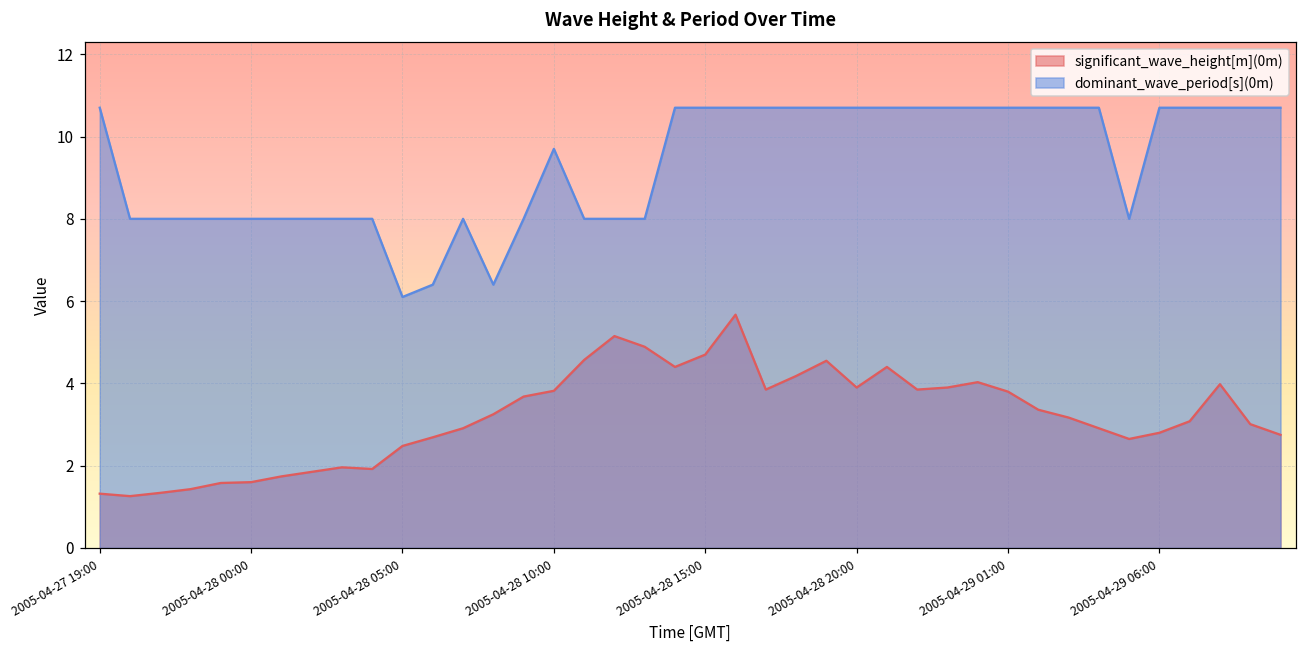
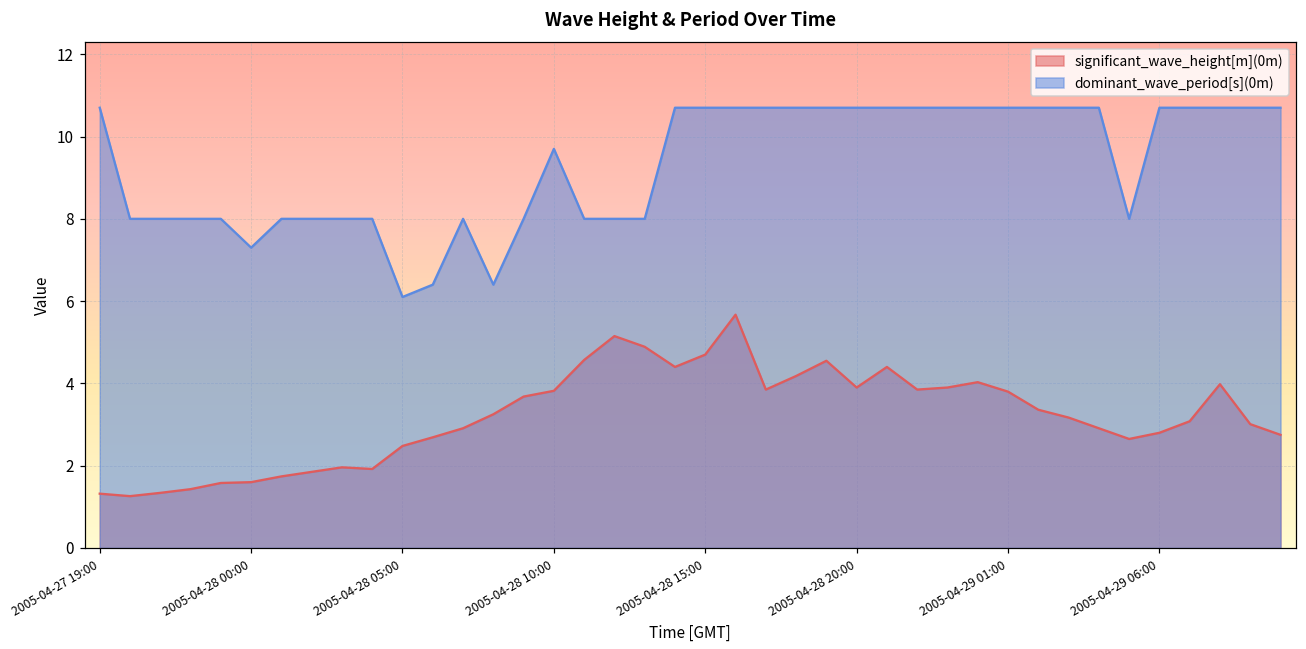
  {
    "significant_wave_height[m](0m)": {
      "2005-04-27 19:00": 1.3,
      "2005-04-28 00:00": 1.6,
      "2005-04-28 05:00": 2.5,
      "2005-04-28 10:00": 3.8,
      "2005-04-28 15:00": 4.7,
      "2005-04-28 20:00": 3.9,
      "2005-04-29 01:00": 3.8,
      "2005-04-29 06:00": 2.8
    },
    "dominant_wave_period[s](0m)": {
      "2005-04-27 19:00": 10.7,
-     "2005-04-28 00:00": 8.0,
+     "2005-04-28 00:00": 7.3,
      "2005-04-28 05:00": 6.1,
      "2005-04-28 10:00": 9.7,
      "2005-04-28 15:00": 10.7,
      "2005-04-28 20:00": 10.7,
      "2005-04-29 01:00": 10.7,
      "2005-04-29 06:00": 10.7
    }
  }
